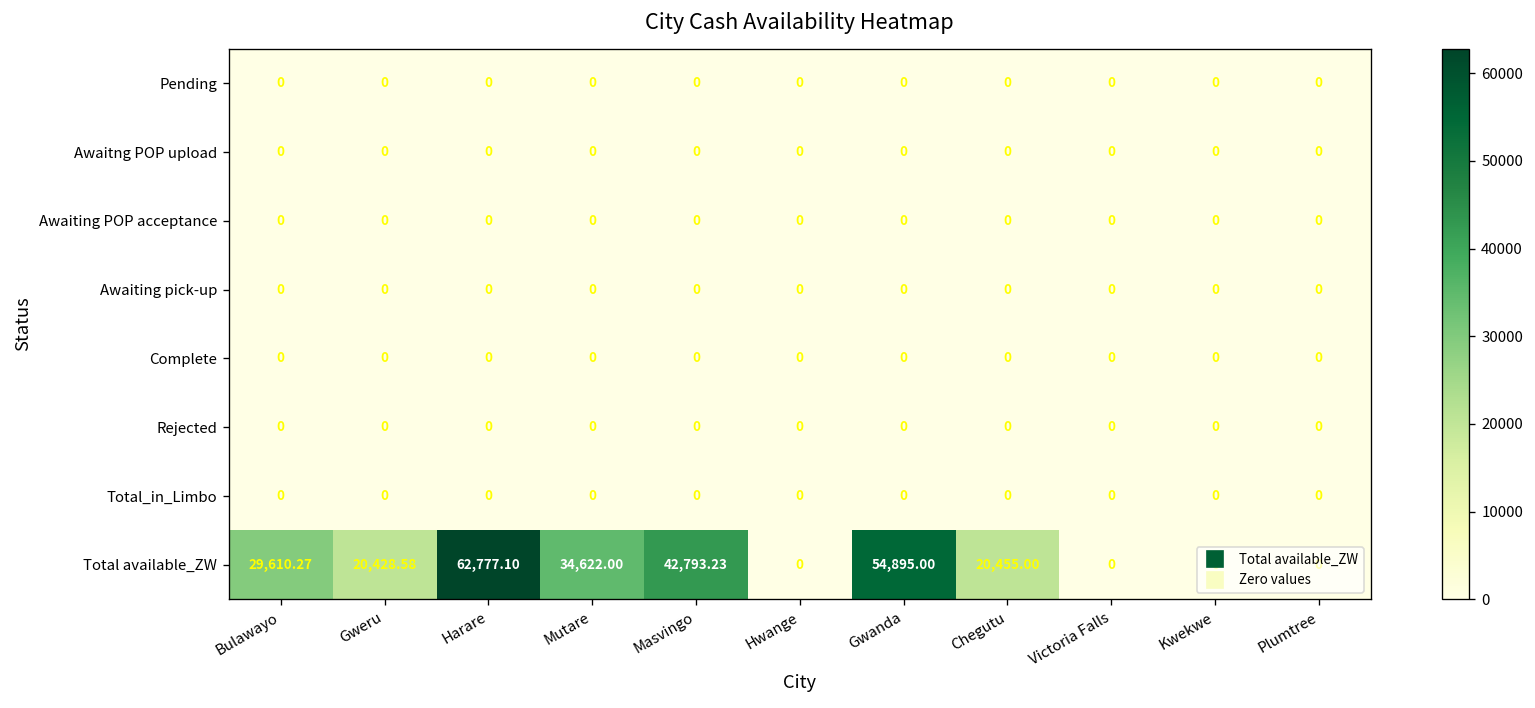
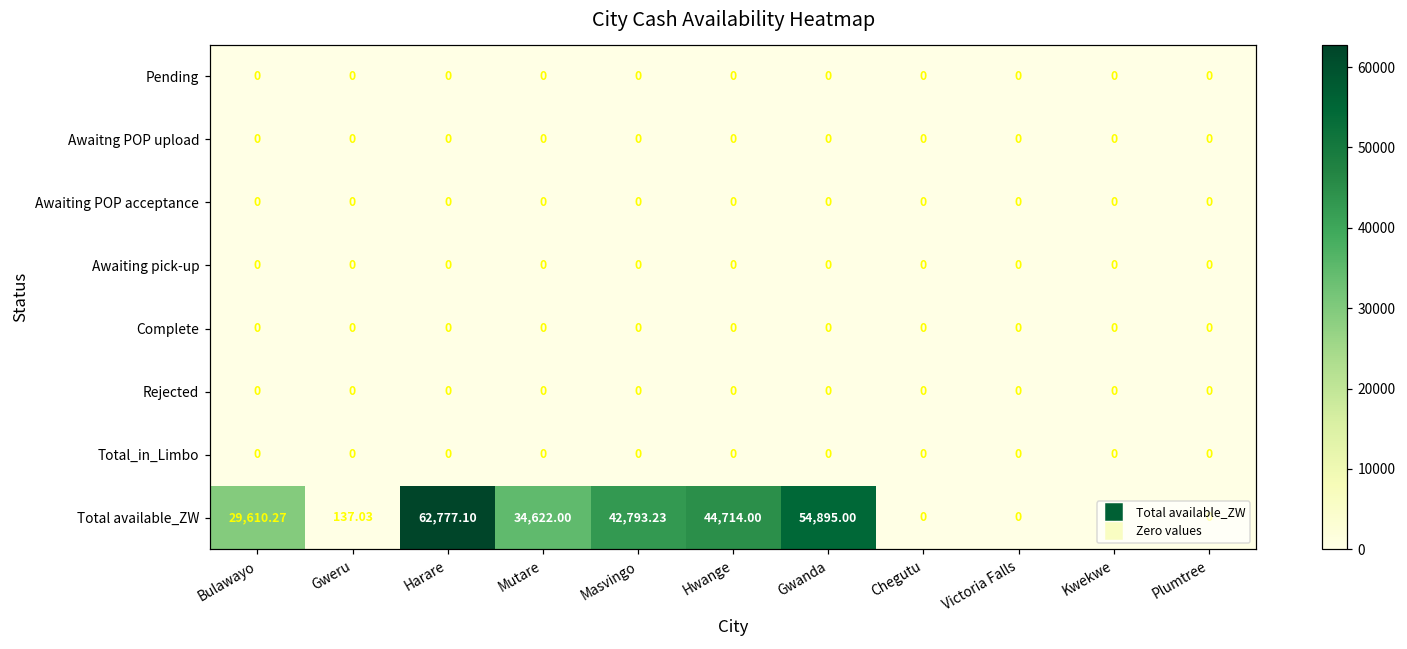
  {
    "Pending": {
      "Bulawayo": "0",
      "Gweru": "0",
      "Harare": "0",
      "Mutare": "0",
      "Masvingo": "0",
      "Hwange": "0",
      "Gwanda": "0",
      "Chegutu": "0",
      "Victoria Falls": "0",
      "Kwekwe": "0",
      "Plumtree": "0"
    },
    "Awaitng POP upload": {
      "Bulawayo": "0",
      "Gweru": "0",
      "Harare": "0",
      "Mutare": "0",
      "Masvingo": "0",
      "Hwange": "0",
      "Gwanda": "0",
      "Chegutu": "0",
      "Victoria Falls": "0",
      "Kwekwe": "0",
      "Plumtree": "0"
    },
    "Awaiting POP acceptance": {
      "Bulawayo": "0",
      "Gweru": "0",
      "Harare": "0",
      "Mutare": "0",
      "Masvingo": "0",
      "Hwange": "0",
      "Gwanda": "0",
      "Chegutu": "0",
      "Victoria Falls": "0",
      "Kwekwe": "0",
      "Plumtree": "0"
    },
    "Awaiting pick-up": {
      "Bulawayo": "0",
      "Gweru": "0",
      "Harare": "0",
      "Mutare": "0",
      "Masvingo": "0",
      "Hwange": "0",
      "Gwanda": "0",
      "Chegutu": "0",
      "Victoria Falls": "0",
      "Kwekwe": "0",
      "Plumtree": "0"
    },
    "Complete": {
      "Bulawayo": "0",
      "Gweru": "0",
      "Harare": "0",
      "Mutare": "0",
      "Masvingo": "0",
      "Hwange": "0",
      "Gwanda": "0",
      "Chegutu": "0",
      "Victoria Falls": "0",
      "Kwekwe": "0",
      "Plumtree": "0"
    },
    "Rejected": {
      "Bulawayo": "0",
      "Gweru": "0",
      "Harare": "0",
      "Mutare": "0",
      "Masvingo": "0",
      "Hwange": "0",
      "Gwanda": "0",
      "Chegutu": "0",
      "Victoria Falls": "0",
      "Kwekwe": "0",
      "Plumtree": "0"
    },
    "Total_in_Limbo": {
      "Bulawayo": "0",
      "Gweru": "0",
      "Harare": "0",
      "Mutare": "0",
      "Masvingo": "0",
      "Hwange": "0",
      "Gwanda": "0",
      "Chegutu": "0",
      "Victoria Falls": "0",
      "Kwekwe": "0",
      "Plumtree": "0"
    },
    "Total available_ZW": {
      "Bulawayo": "29,610.27",
-     "Gweru": "20,428.58",
+     "Gweru": "137.03",
      "Harare": "62,777.10",
      "Mutare": "34,622.00",
      "Masvingo": "42,793.23",
-     "Hwange": "0",
+     "Hwange": "44,714.00",
      "Gwanda": "54,895.00",
-     "Chegutu": "20,455.00",
+     "Chegutu": "0",
      "Victoria Falls": "0"
    }
  }
